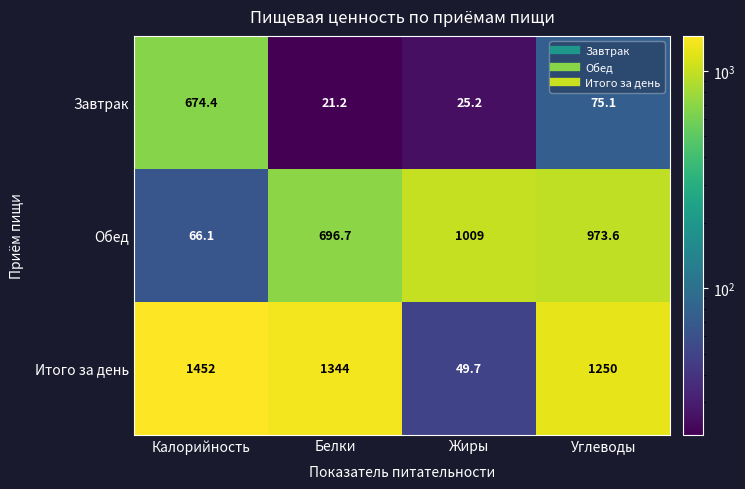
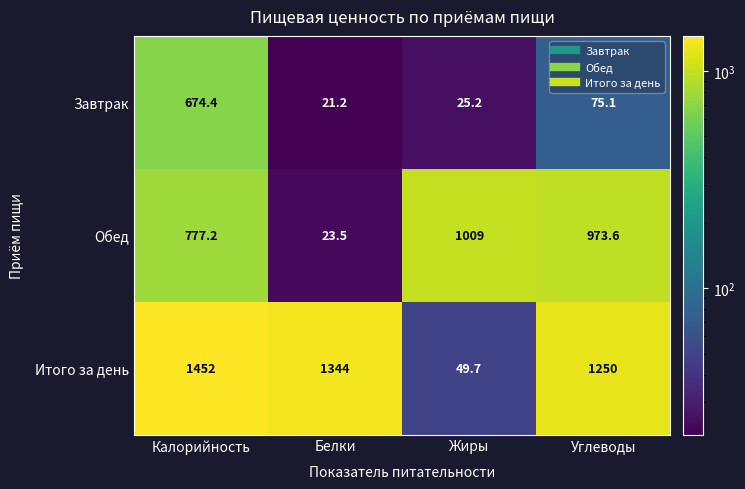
  {
    "Завтрак": {
      "Калорийность": 674.4,
      "Белки": 21.2,
      "Жиры": 25.2,
      "Углеводы": 75.1
    },
    "Обед": {
-     "Калорийность": 66.1,
-     "Белки": 696.7,
+     "Калорийность": 777.2,
+     "Белки": 23.5,
      "Жиры": 1009,
      "Углеводы": 973.6
    },
    "Итого за день": {
      "Калорийность": 1452,
      "Белки": 1344,
      "Жиры": 49.7,
      "Углеводы": 1250
    }
  }
